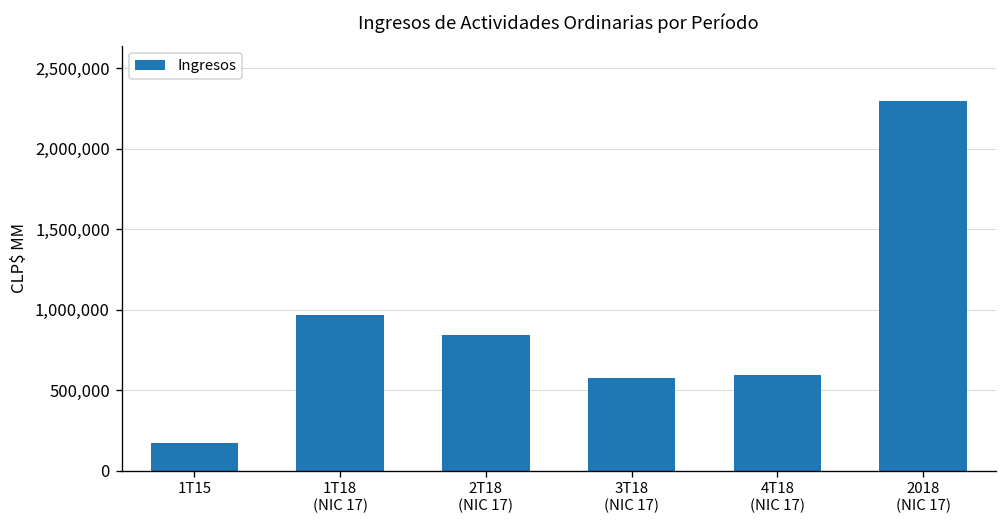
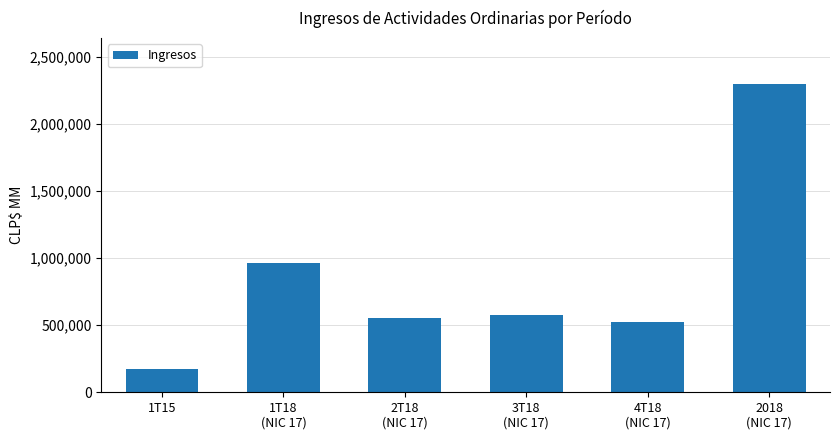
  {
    "1T15": "180,000",
    "1T18 (NIC 17)": "970,000",
-   "2T18 (NIC 17)": "840,000",
+   "2T18 (NIC 17)": "560,000",
    "3T18 (NIC 17)": "580,000",
-   "4T18 (NIC 17)": "600,000",
+   "4T18 (NIC 17)": "520,000",
    "2018 (NIC 17)": "2,300,000"
  }
